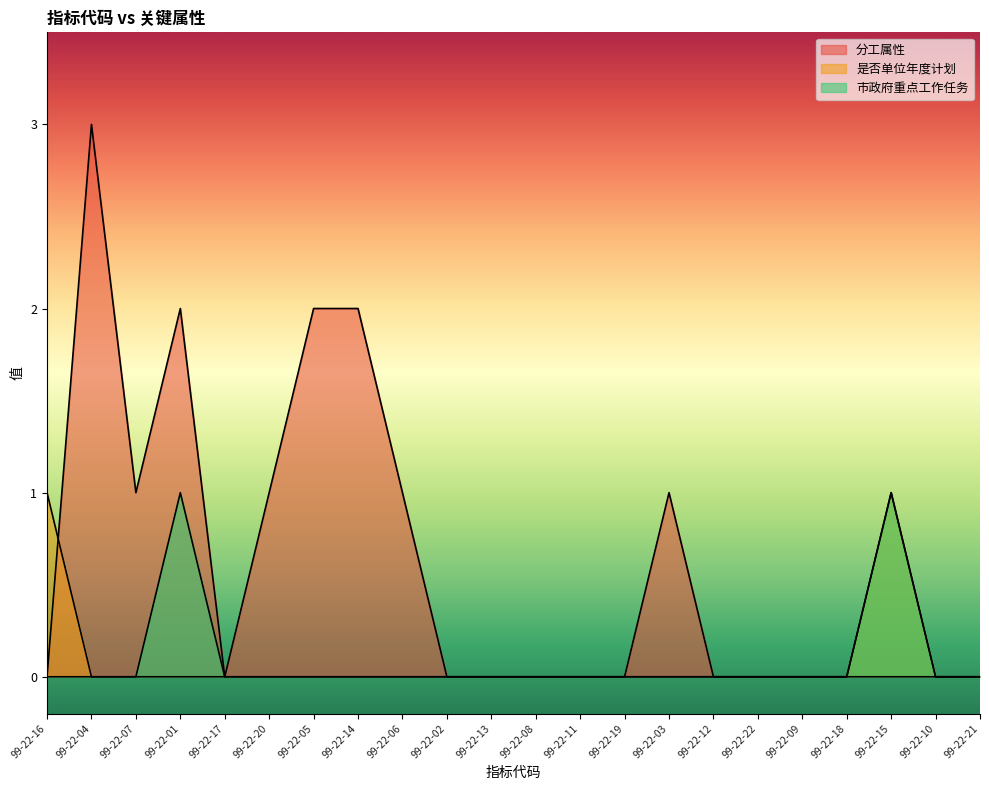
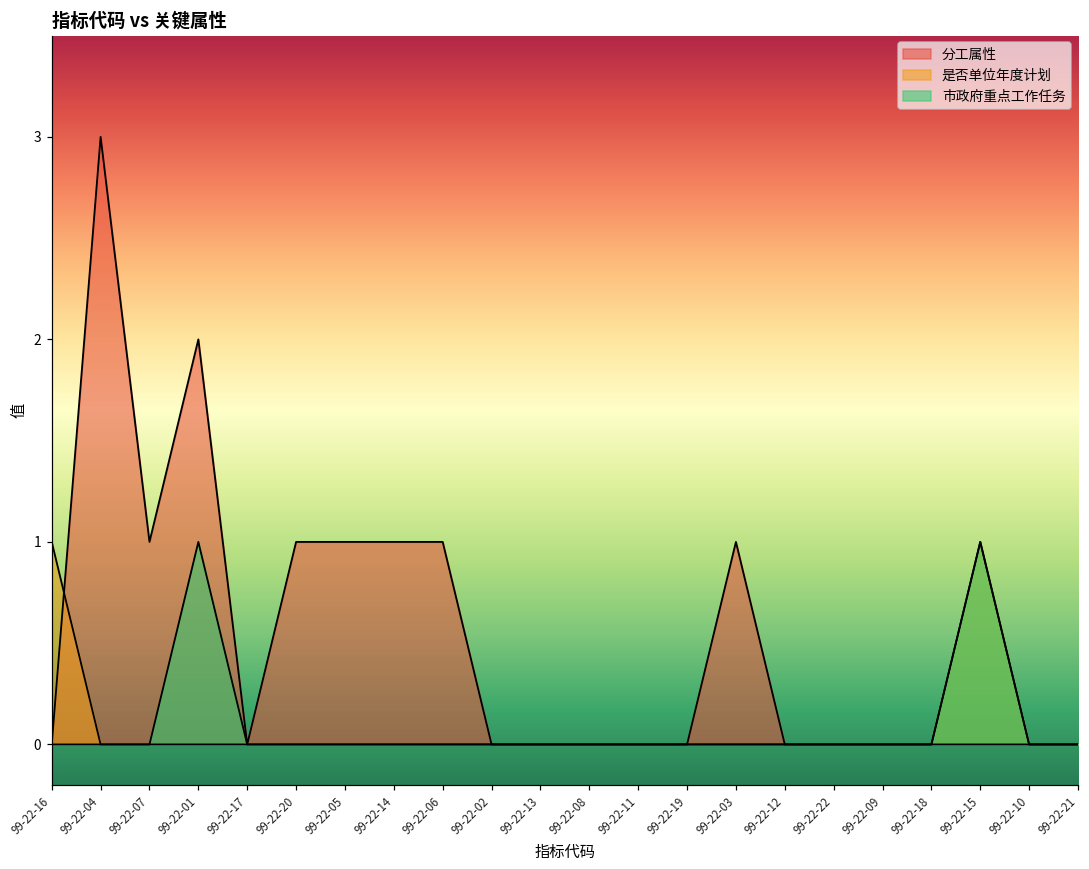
  {
    "分工属性": {
      "99-22-04": 3,
      "99-22-07": 1,
      "99-22-01": 2,
      "99-22-20": 1,
-     "99-22-05": 2,
-     "99-22-14": 2,
+     "99-22-05": 1,
+     "99-22-14": 1,
      "99-22-06": 1,
      "99-22-03": 1,
      "99-22-15": 0
    },
    "是否单位年度计划": {
      "99-22-16": 1,
      "99-22-01": 0
    },
    "市政府重点工作任务": {
      "99-22-01": 1
    }
  }
